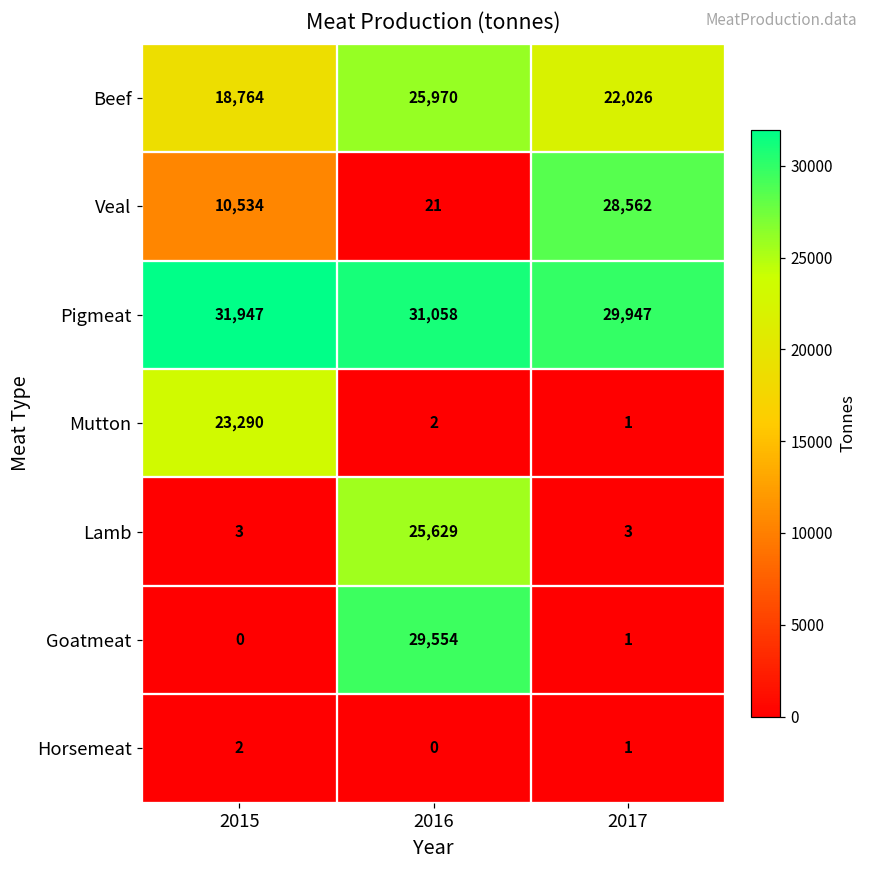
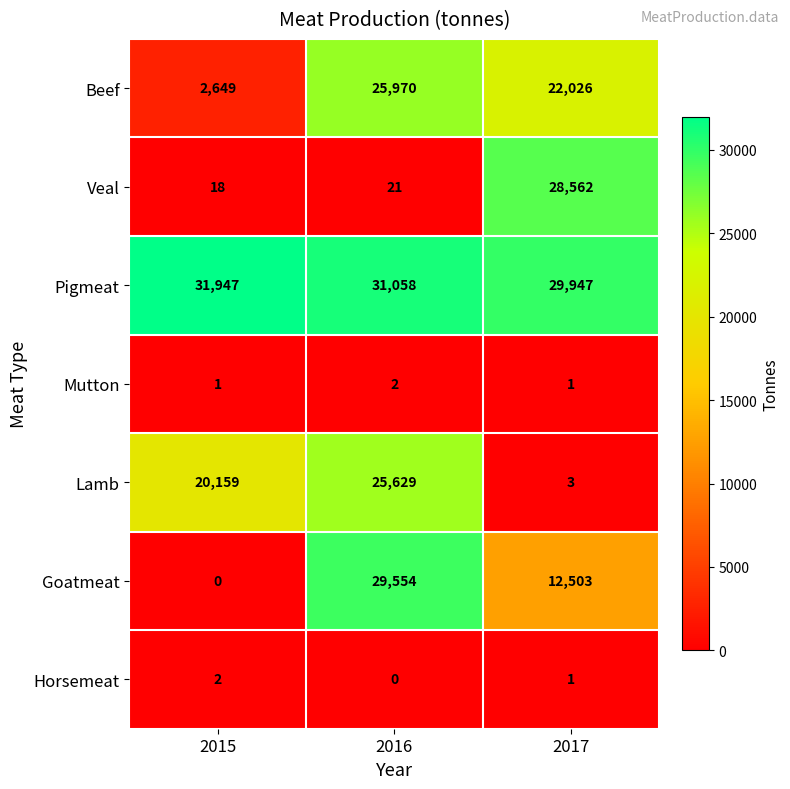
  {
    "Beef": {
-     "2015": "18,764",
+     "2015": "2,649",
      "2016": "25,970",
      "2017": "22,026"
    },
    "Veal": {
-     "2015": "10,534",
+     "2015": "18",
      "2016": "21",
      "2017": "28,562"
    },
    "Pigmeat": {
      "2015": "31,947",
      "2016": "31,058",
      "2017": "29,947"
    },
    "Mutton": {
-     "2015": "23,290",
+     "2015": "1",
      "2016": "2",
      "2017": "1"
    },
    "Lamb": {
-     "2015": "3",
+     "2015": "20,159",
      "2016": "25,629",
      "2017": "3"
    },
    "Goatmeat": {
      "2015": "0",
      "2016": "29,554",
-     "2017": "1"
+     "2017": "12,503"
    },
    "Horsemeat": {
      "2015": "2",
      "2016": "0",
      "2017": "1"
    }
  }
